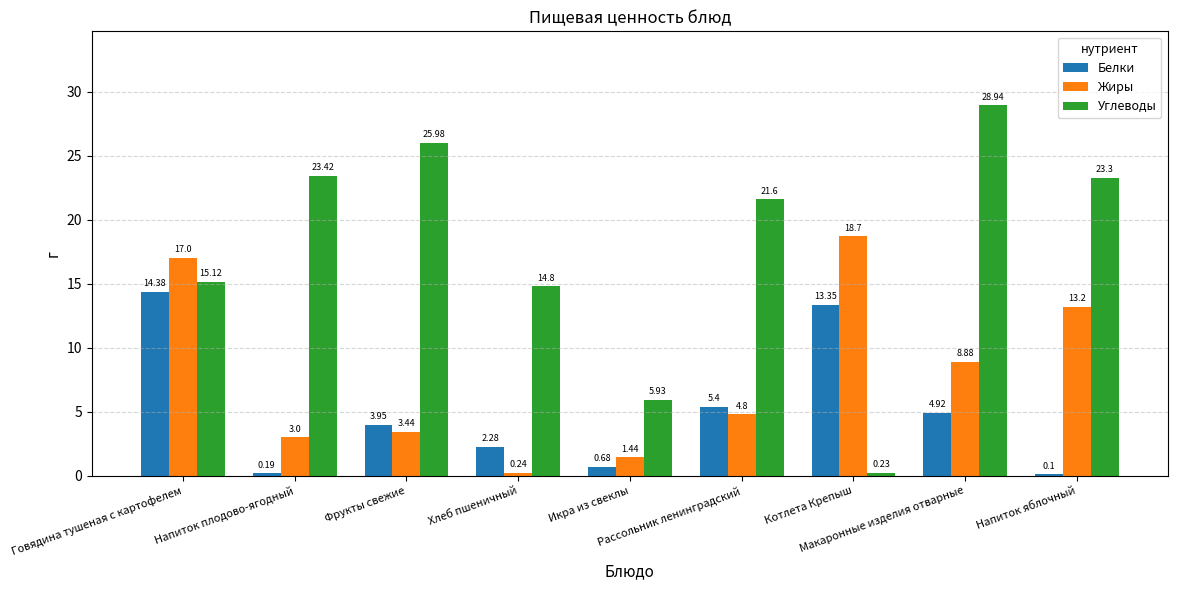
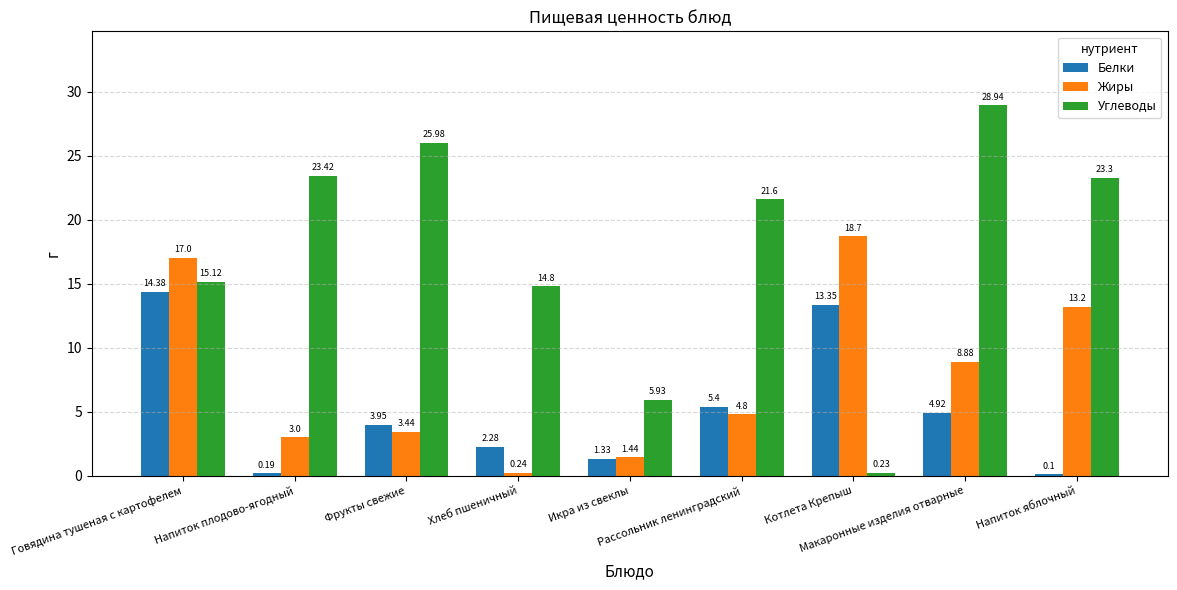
  {
    "Белки": {
      "Говядина тушеная с картофелем": 14.38,
      "Напиток плодово-ягодный": 0.19,
      "Фрукты свежие": 3.95,
      "Хлеб пшеничный": 2.28,
-     "Икра из свеклы": 0.68,
+     "Икра из свеклы": 1.33,
      "Рассольник ленинградский": 5.4,
      "Котлета Крепыш": 13.35,
      "Макаронные изделия отварные": 4.92,
      "Напиток яблочный": 0.1
    },
    "Жиры": {
      "Говядина тушеная с картофелем": 17.0,
      "Напиток плодово-ягодный": 3.0,
      "Фрукты свежие": 3.44,
      "Хлеб пшеничный": 0.24,
      "Икра из свеклы": 1.44,
      "Рассольник ленинградский": 4.8,
      "Котлета Крепыш": 18.7,
      "Макаронные изделия отварные": 8.88,
      "Напиток яблочный": 13.2
    },
    "Углеводы": {
      "Говядина тушеная с картофелем": 15.12,
      "Напиток плодово-ягодный": 23.42,
      "Фрукты свежие": 25.98,
      "Хлеб пшеничный": 14.8,
      "Икра из свеклы": 5.93,
      "Рассольник ленинградский": 21.6,
      "Котлета Крепыш": 0.23,
      "Макаронные изделия отварные": 28.94,
      "Напиток яблочный": 23.3
    }
  }
